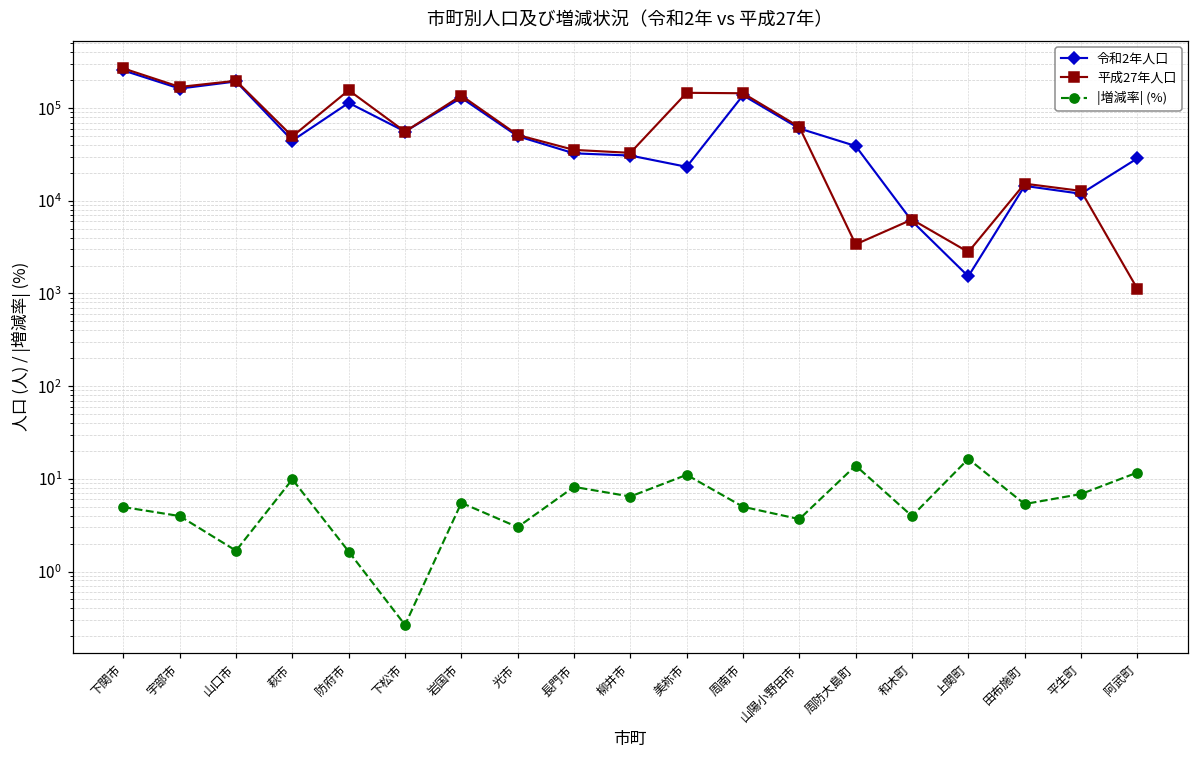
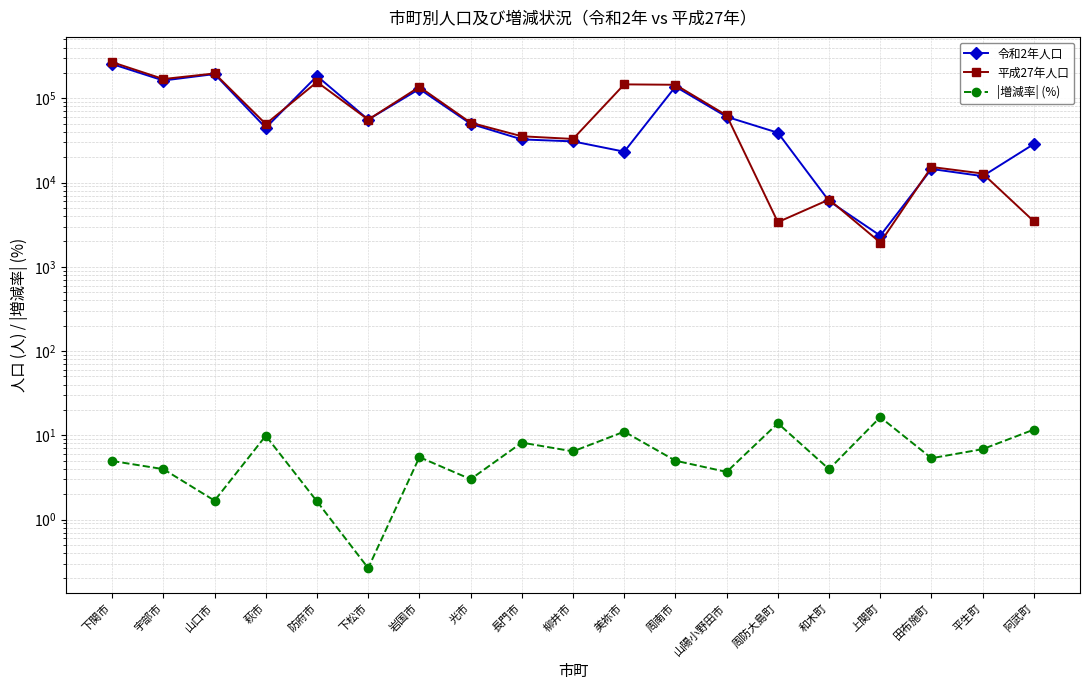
  {
    "令和2年人口": {
      "萩市": 40000,
-     "防府市": 110000,
+     "防府市": 180000,
      "長門市": 33000,
      "美祢市": 23000,
      "周防大島町": 40000,
-     "上関町": 1500,
+     "上関町": 2300,
      "平生町": 12000,
      "阿武町": 29000
    },
    "平成27年人口": {
      "萩市": 50000,
      "防府市": 160000,
      "長門市": 35000,
      "美祢市": 150000,
      "周防大島町": 3400,
-     "上関町": 2800,
+     "上関町": 1900,
      "平生町": 13000,
-     "阿武町": 1100
+     "阿武町": 3500
    },
    "|増減率| (%)": {
      "下関市": 5,
      "宇部市": 4,
      "山口市": 1.7,
      "萩市": 10,
      "防府市": 1.6,
      "下松市": 0.27,
      "岩国市": 6,
      "光市": 3,
      "長門市": 8,
      "柳井市": 6,
      "美祢市": 11,
      "周南市": 5,
      "山陽小野田市": 4,
      "周防大島町": 14,
      "和木町": 4,
      "上関町": 16,
      "田布施町": 5,
      "平生町": 7,
      "阿武町": 12
    }
  }
